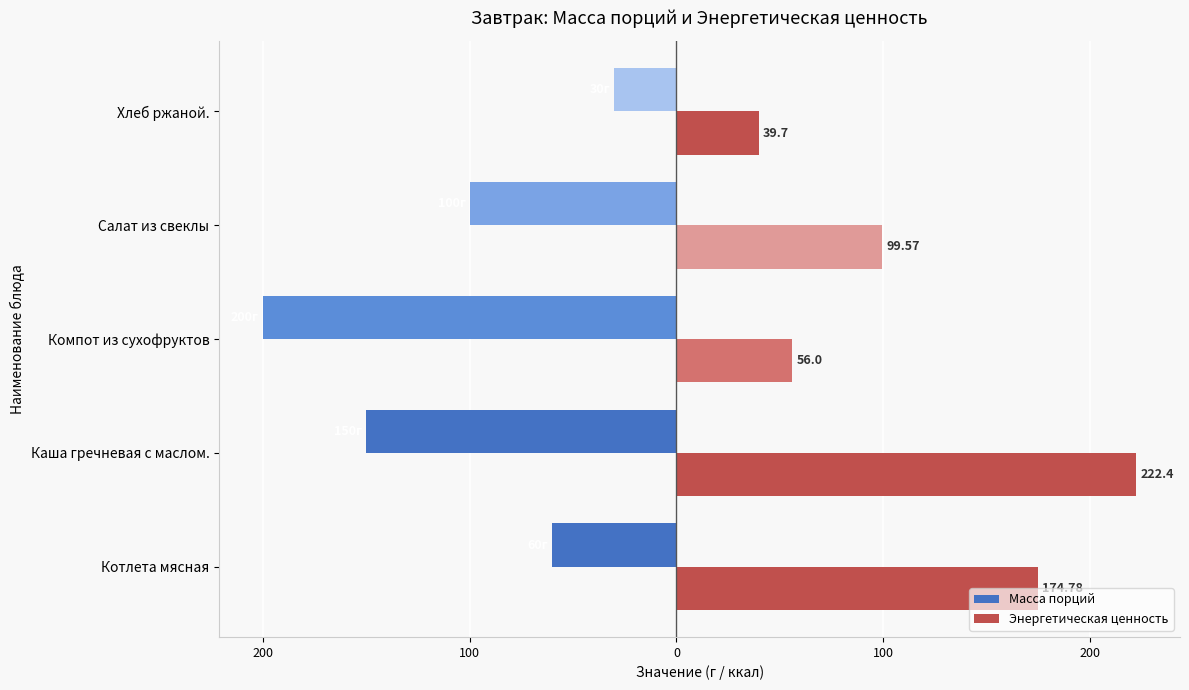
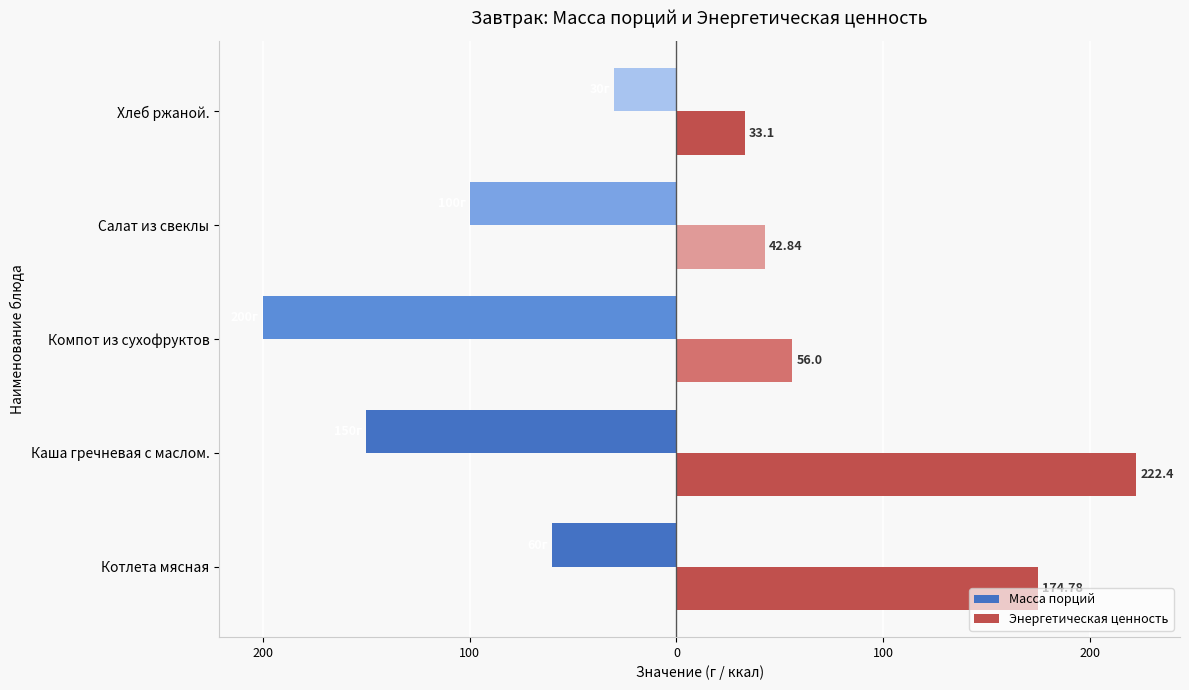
  {
    "Энергетическая ценность": {
-     "Хлеб ржаной.": 39.7,
-     "Салат из свеклы": 99.57,
+     "Хлеб ржаной.": 33.1,
+     "Салат из свеклы": 42.84,
      "Компот из сухофруктов": 56.0,
      "Каша гречневая с маслом.": 222.4
    }
  }
